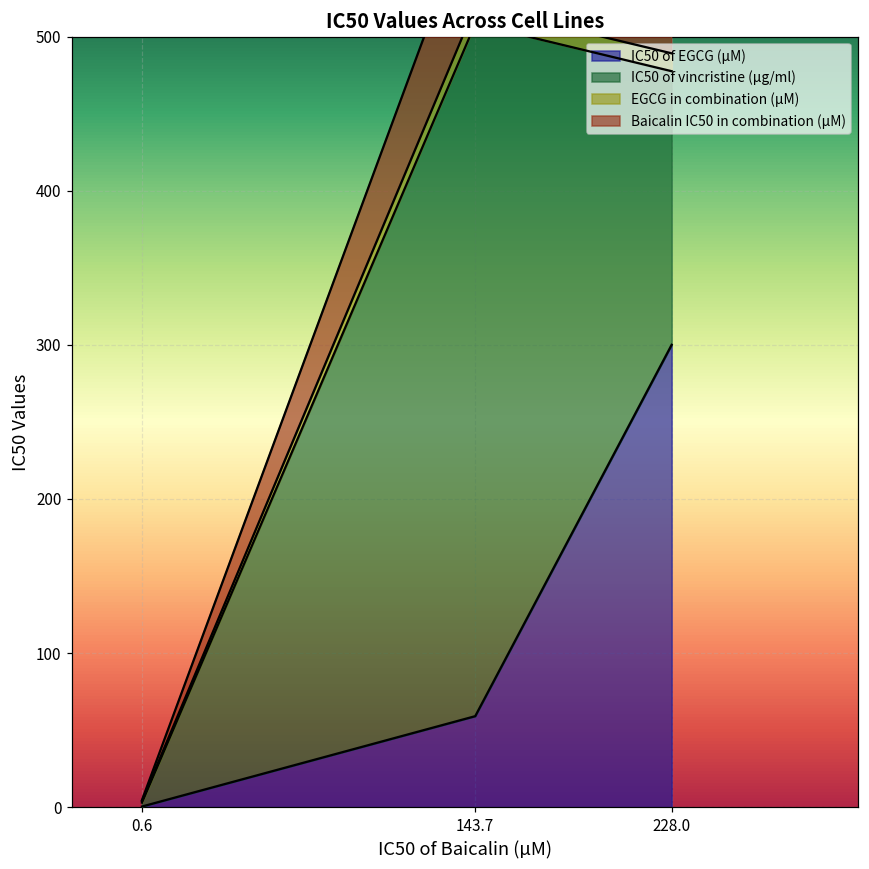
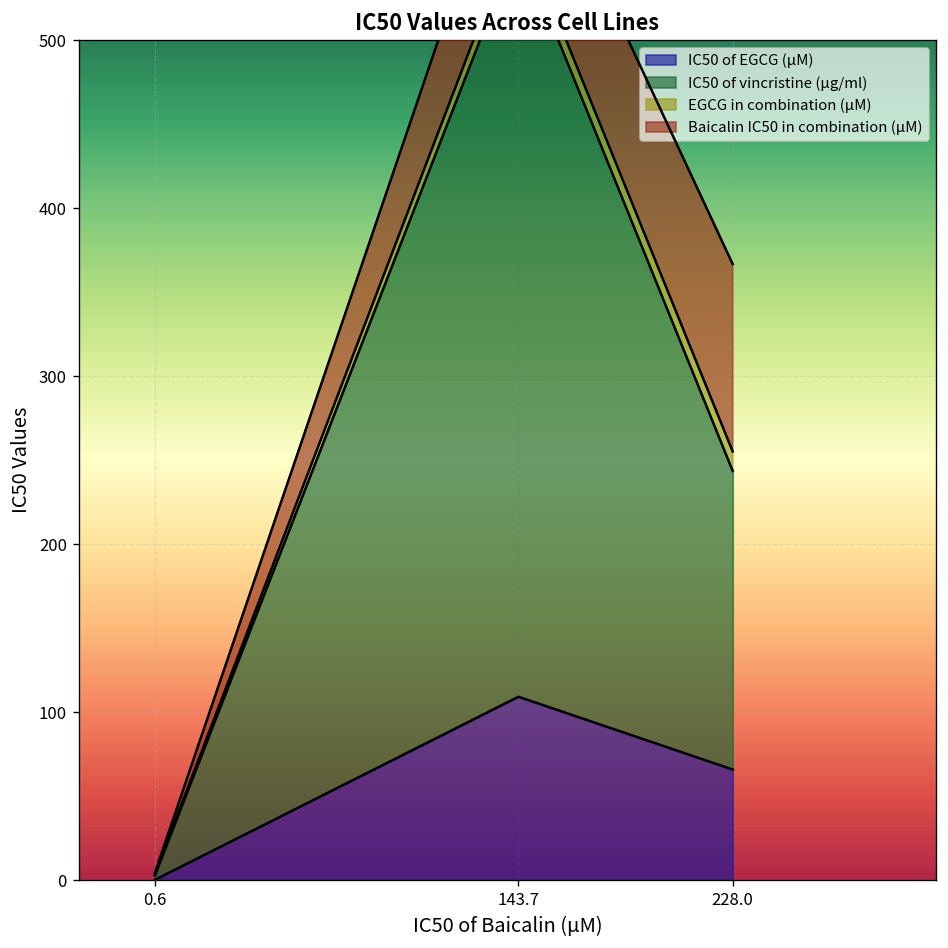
  {
    "IC50 of EGCG (µM)": {
      "0.6": 0,
-     "143.7": 59,
-     "228.0": 300
+     "143.7": 109,
+     "228.0": 66
    }
  }
